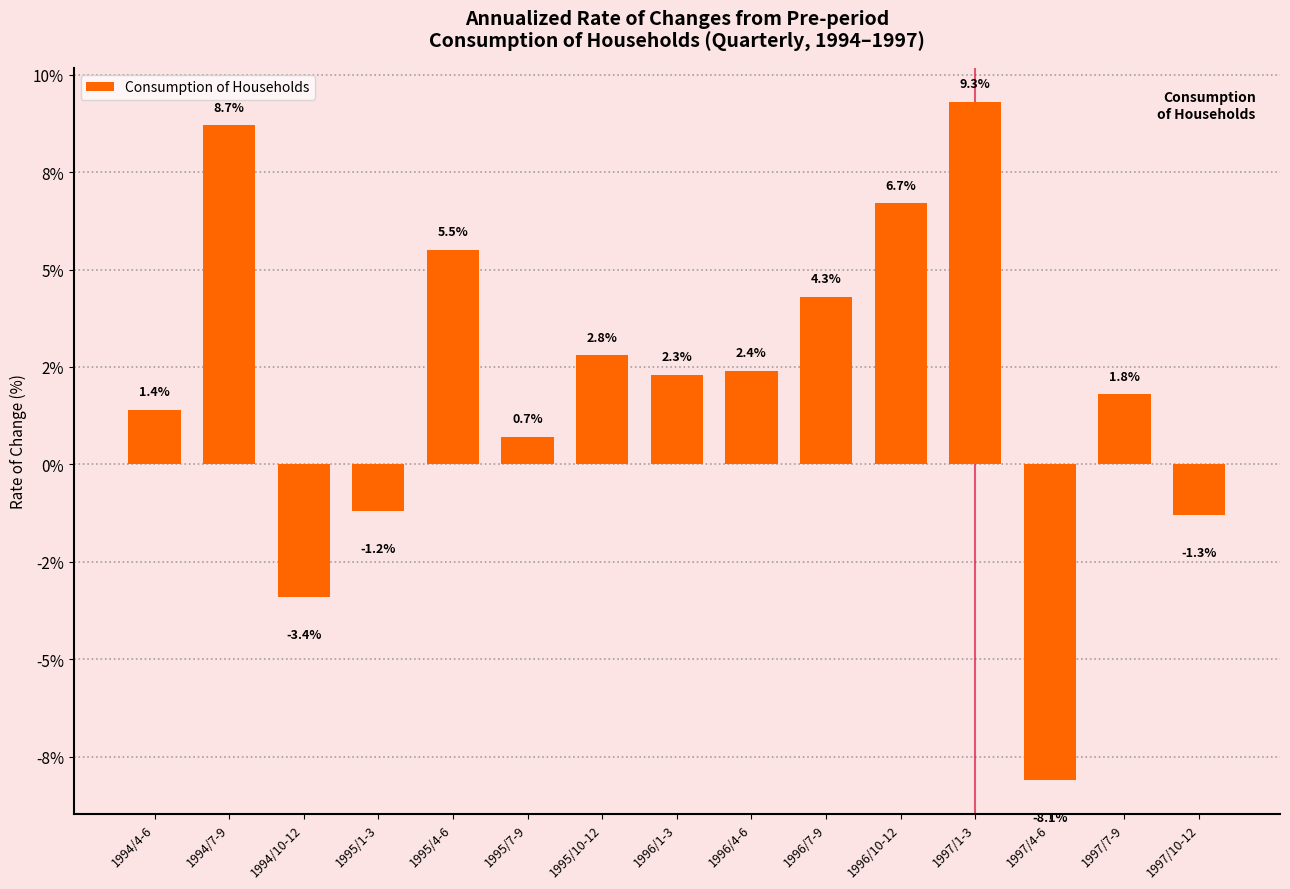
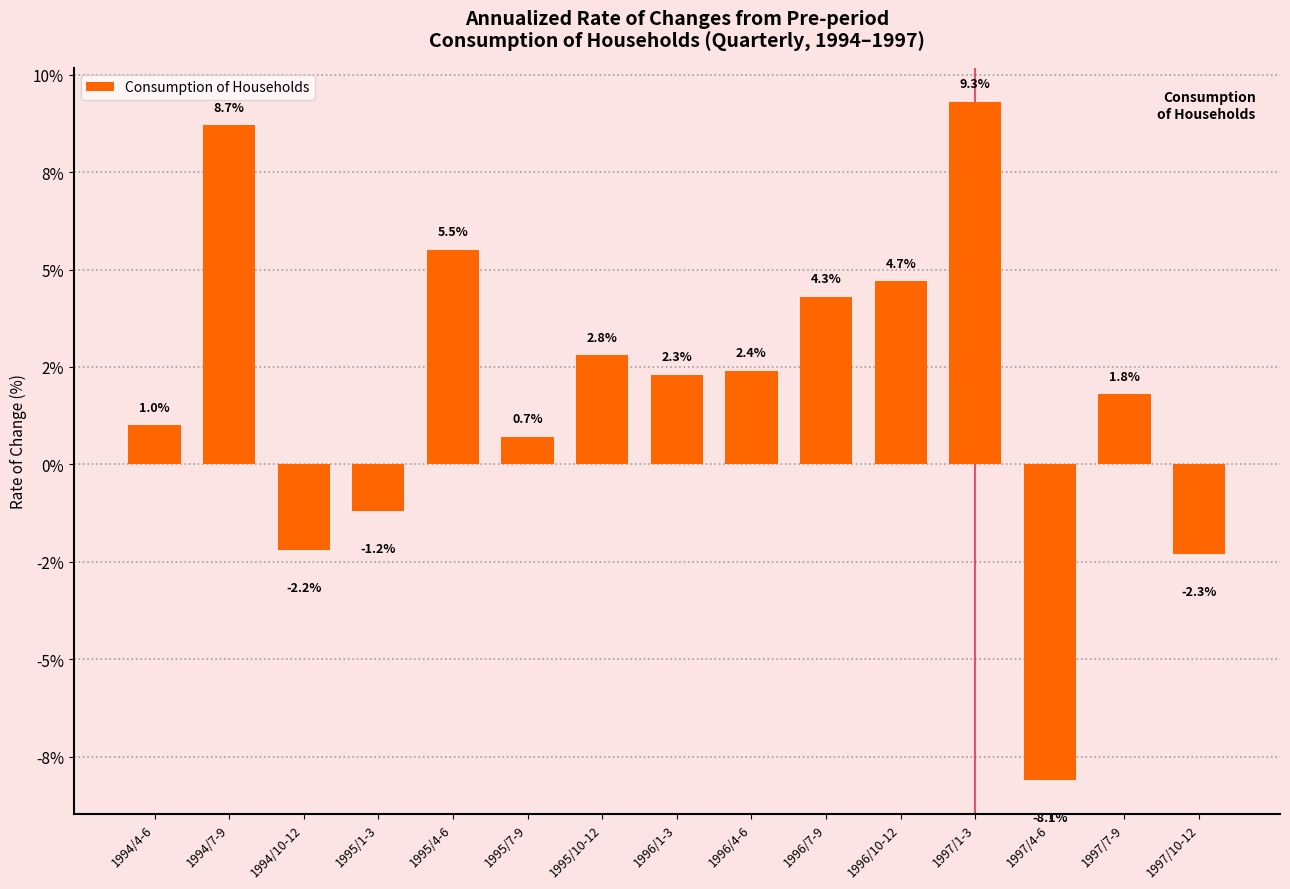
  {
-   "1994/4-6": "1.4%",
+   "1994/4-6": "1.0%",
    "1994/7-9": "8.7%",
-   "1994/10-12": "-3.4%",
+   "1994/10-12": "-2.2%",
    "1995/4-6": "5.5%",
    "1995/7-9": "0.7%",
    "1995/10-12": "2.8%",
    "1996/1-3": "2.3%",
    "1996/4-6": "2.4%",
    "1996/7-9": "4.3%",
-   "1996/10-12": "6.7%",
+   "1996/10-12": "4.7%",
    "1997/1-3": "9.3%",
    "1997/7-9": "1.8%",
-   "1997/10-12": "-1.3%"
+   "1997/10-12": "-2.3%"
  }
